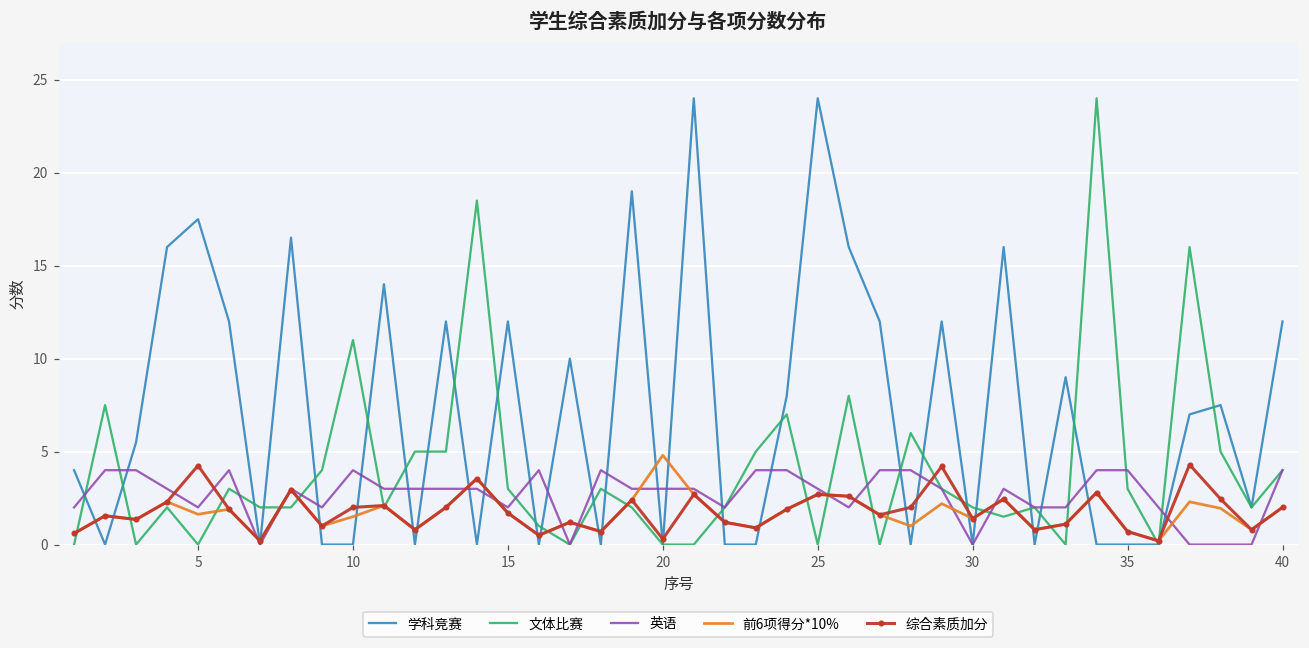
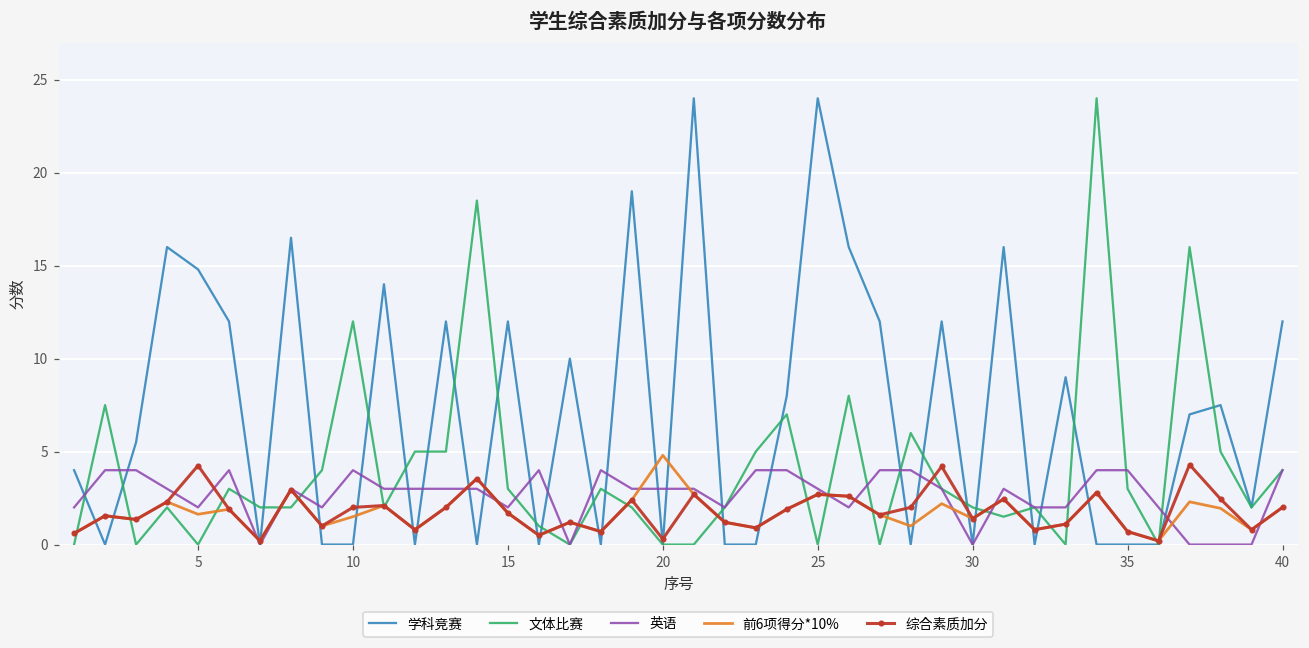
  {
    "学科竞赛": {
-     "5": 17.5,
+     "5": 14.8,
      "10": 0.0,
      "15": 12.0,
      "25": 24.0,
      "35": 0.0,
      "40": 12.0
    },
    "文体比赛": {
      "5": 0,
-     "10": 11,
+     "10": 12,
      "15": 3,
      "25": 0,
      "30": 2,
      "35": 3
    },
    "英语": {
      "5": 2.0,
      "10": 4.0,
      "15": 2.0,
      "20": 3.0,
      "25": 3.0,
      "35": 4.0
    },
    "前6项得分*10%": {
      "5": 1.6,
      "10": 1.5,
      "20": 4.8
    },
    "综合素质加分": {
      "5": 4.3,
      "10": 2.0,
      "20": 0.3
    }
  }
